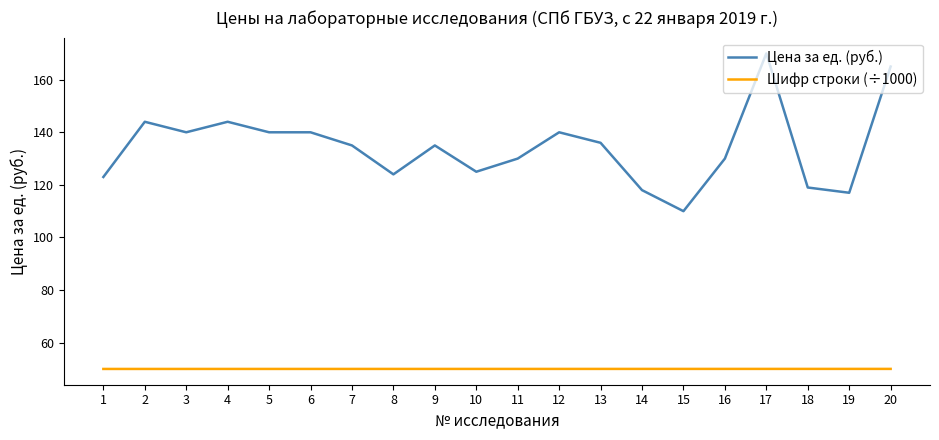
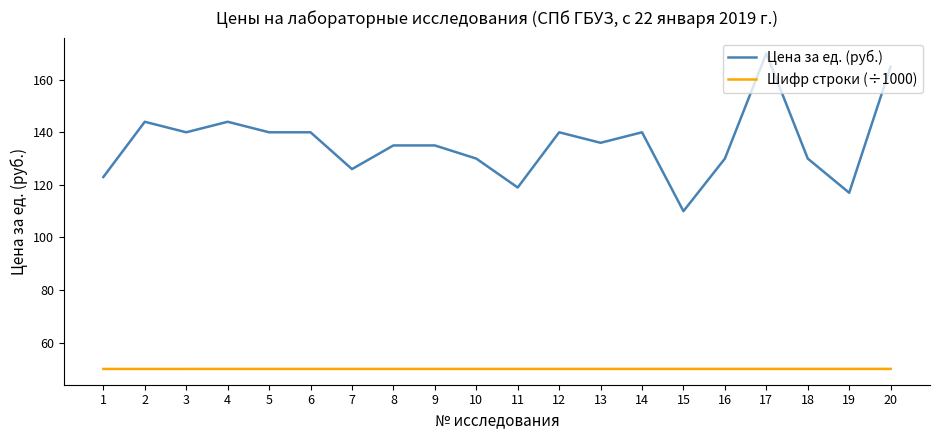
  {
    "Цена за ед. (руб.)": {
      "1": 123,
      "2": 144,
      "3": 140,
      "4": 144,
      "5": 140,
      "6": 140,
-     "7": 135,
-     "8": 124,
+     "7": 126,
+     "8": 135,
      "9": 135,
-     "10": 125,
-     "11": 130,
+     "10": 130,
+     "11": 119,
      "12": 140,
      "13": 136,
-     "14": 118,
+     "14": 140,
      "15": 110,
      "16": 130,
-     "18": 119,
+     "18": 130,
      "19": 117
    },
    "Шифр строки (÷1000)": {
      "1": 50,
      "2": 50,
      "3": 50,
      "4": 50,
      "5": 50,
      "6": 50,
      "7": 50,
      "8": 50,
      "9": 50,
      "10": 50,
      "11": 50,
      "12": 50,
      "13": 50,
      "14": 50,
      "15": 50,
      "16": 50,
      "17": 50,
      "18": 50,
      "19": 50,
      "20": 50
    }
  }
